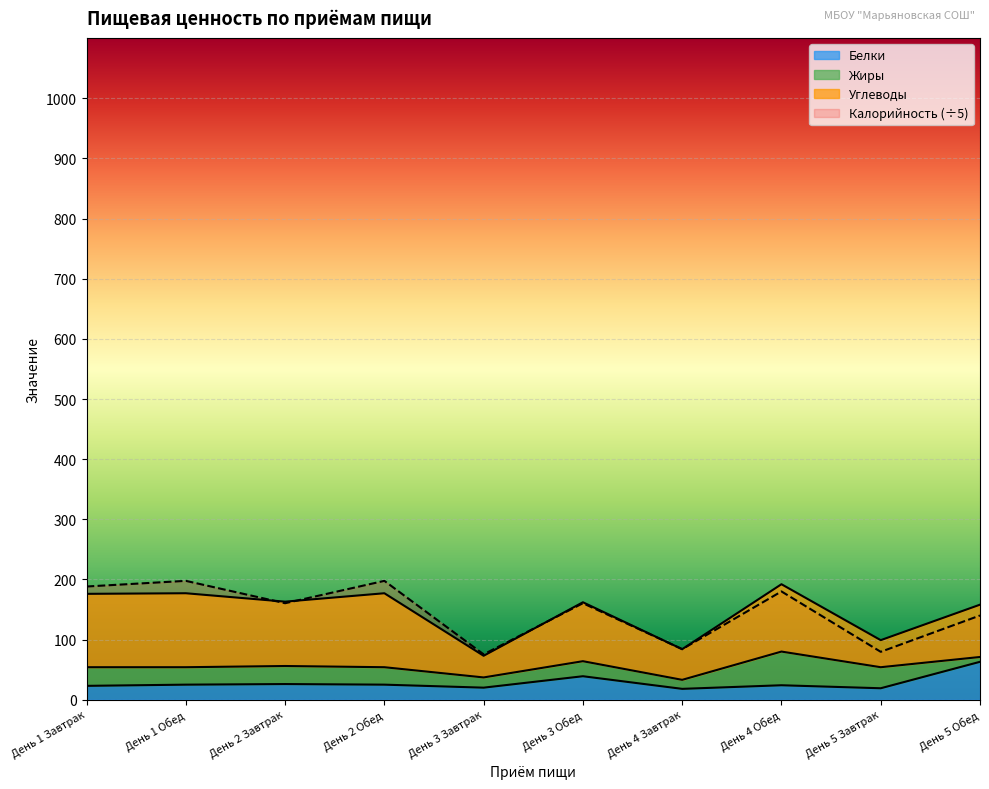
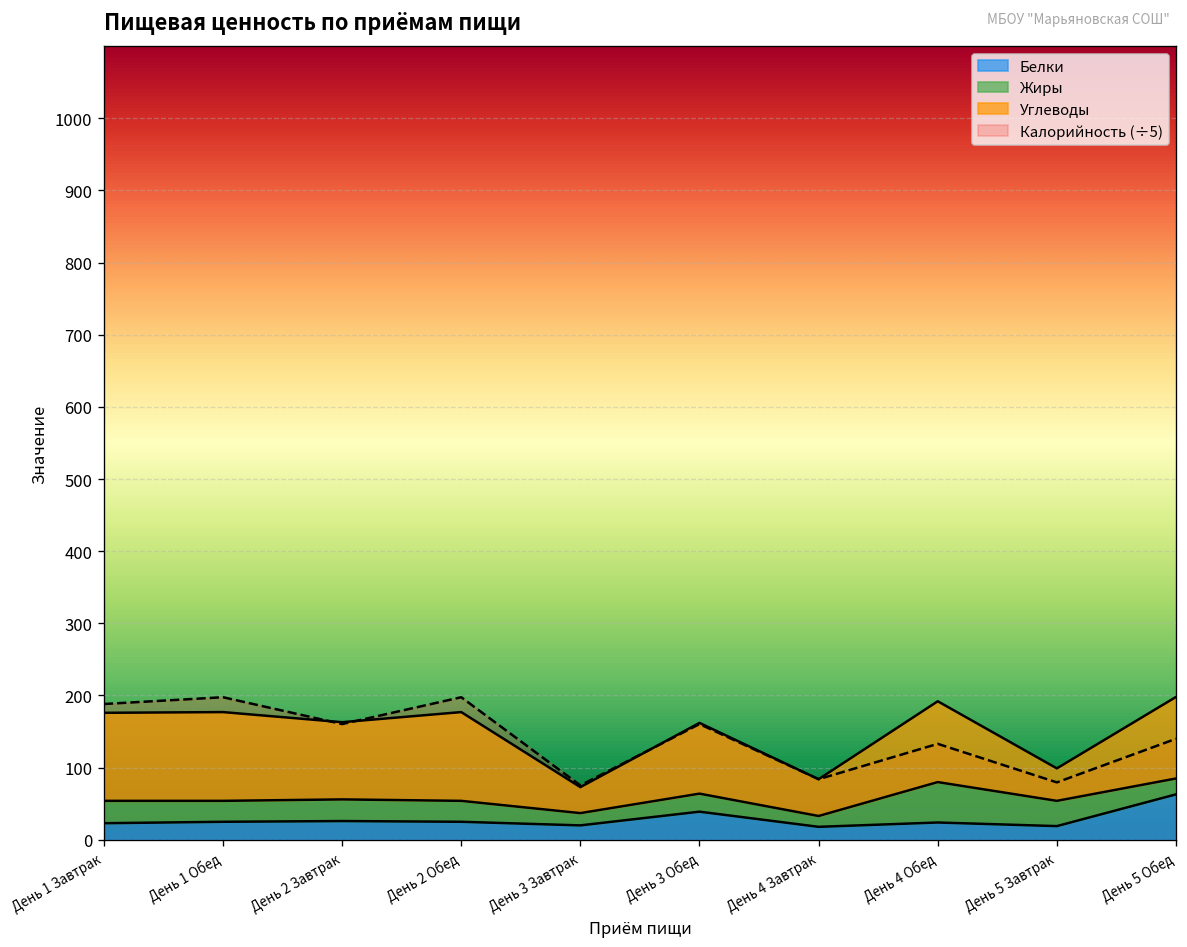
  {
    "Белки": {
      "День 1 Завтрак": 20,
      "День 1 Обед": 30,
      "День 2 Завтрак": 30,
      "День 2 Обед": 30,
      "День 3 Завтрак": 20,
      "День 3 Обед": 40,
      "День 4 Завтрак": 20,
      "День 4 Обед": 20,
      "День 5 Завтрак": 20,
      "День 5 Обед": 60
    },
    "Жиры": {
      "День 1 Завтрак": 30,
      "День 1 Обед": 30,
      "День 2 Завтрак": 30,
      "День 2 Обед": 30,
      "День 3 Завтрак": 20,
      "День 3 Обед": 30,
      "День 4 Завтрак": 20,
      "День 4 Обед": 60,
      "День 5 Завтрак": 40,
-     "День 5 Обед": 10
+     "День 5 Обед": 20
    },
    "Углеводы": {
      "День 1 Завтрак": 120,
      "День 1 Обед": 120,
      "День 2 Обед": 120,
      "День 4 Обед": 110,
      "День 5 Завтрак": 50,
-     "День 5 Обед": 90
+     "День 5 Обед": 110
    },
    "Калорийность (÷5)": {
      "День 1 Завтрак": 190,
      "День 1 Обед": 200,
      "День 2 Обед": 200,
-     "День 4 Обед": 180,
+     "День 4 Обед": 130,
      "День 5 Завтрак": 80,
      "День 5 Обед": 140
    }
  }
